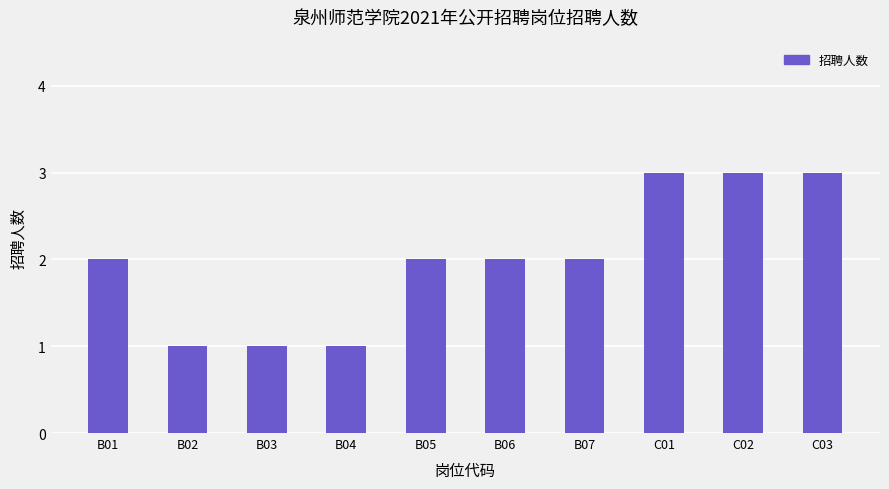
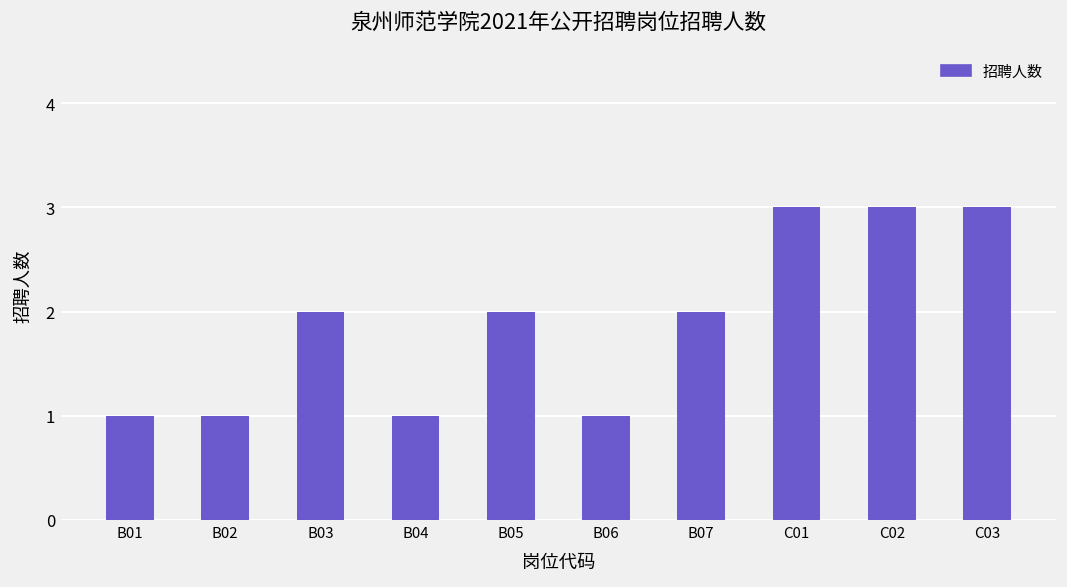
  {
-   "B01": 2,
+   "B01": 1,
    "B02": 1,
-   "B03": 1,
+   "B03": 2,
    "B04": 1,
    "B05": 2,
-   "B06": 2,
+   "B06": 1,
    "B07": 2,
    "C01": 3,
    "C02": 3,
    "C03": 3
  }
